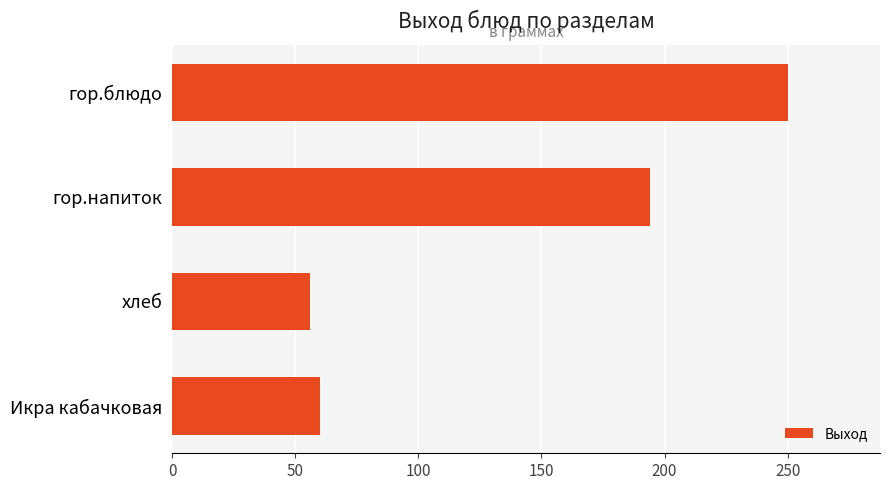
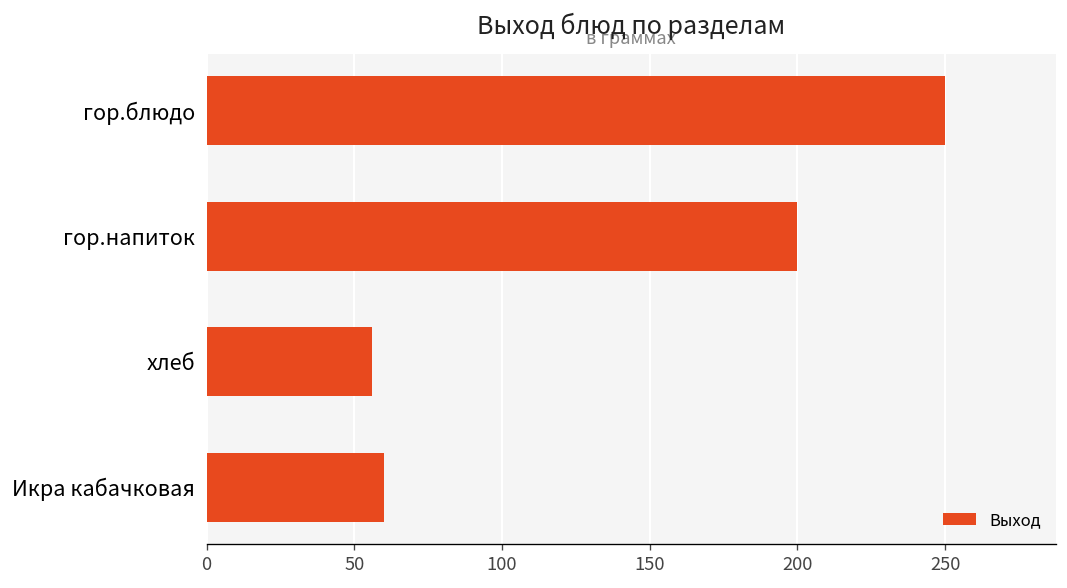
  {
    "гор.блюдо": 250,
-   "гор.напиток": 194,
+   "гор.напиток": 200,
    "хлеб": 56,
    "Икра кабачковая": 60
  }
